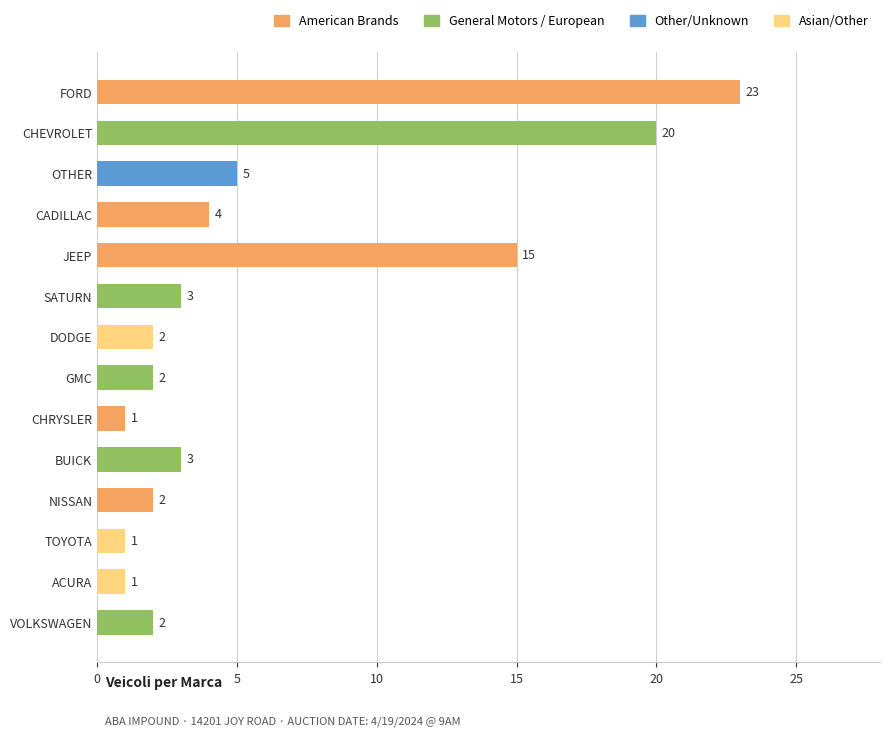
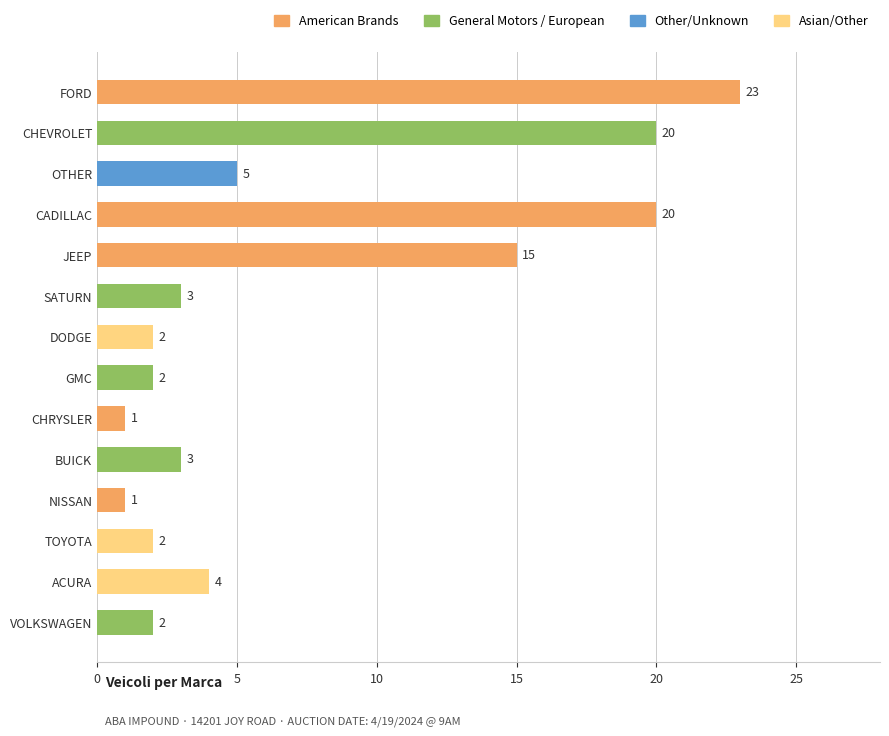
  {
    "FORD": 23,
    "CHEVROLET": 20,
    "OTHER": 5,
-   "CADILLAC": 4,
+   "CADILLAC": 20,
    "JEEP": 15,
    "SATURN": 3,
    "DODGE": 2,
    "GMC": 2,
    "CHRYSLER": 1,
    "BUICK": 3,
-   "NISSAN": 2,
-   "TOYOTA": 1,
-   "ACURA": 1,
+   "NISSAN": 1,
+   "TOYOTA": 2,
+   "ACURA": 4,
    "VOLKSWAGEN": 2
  }
